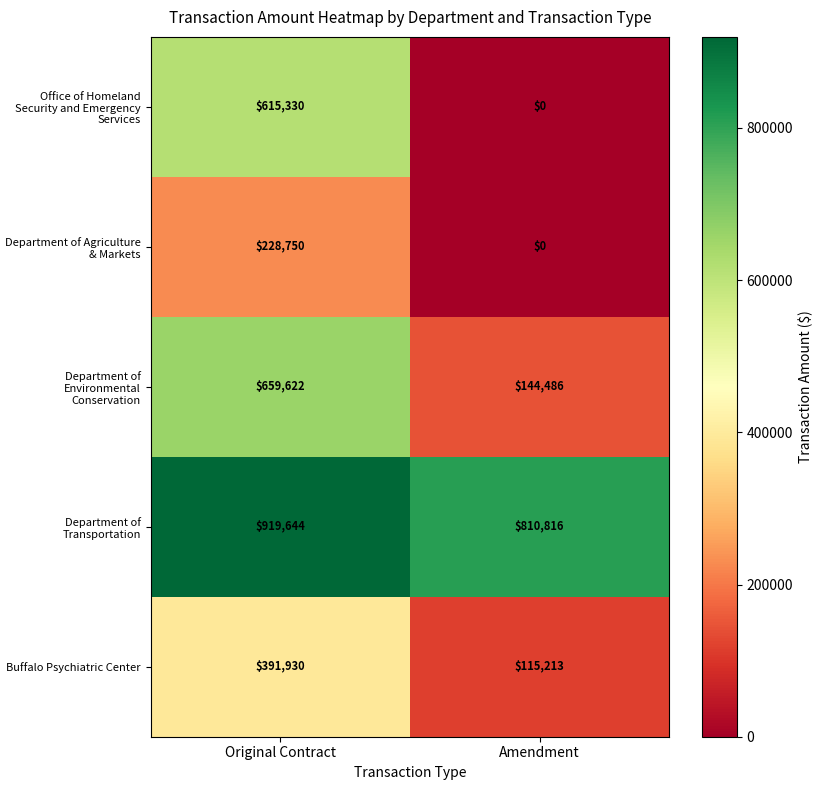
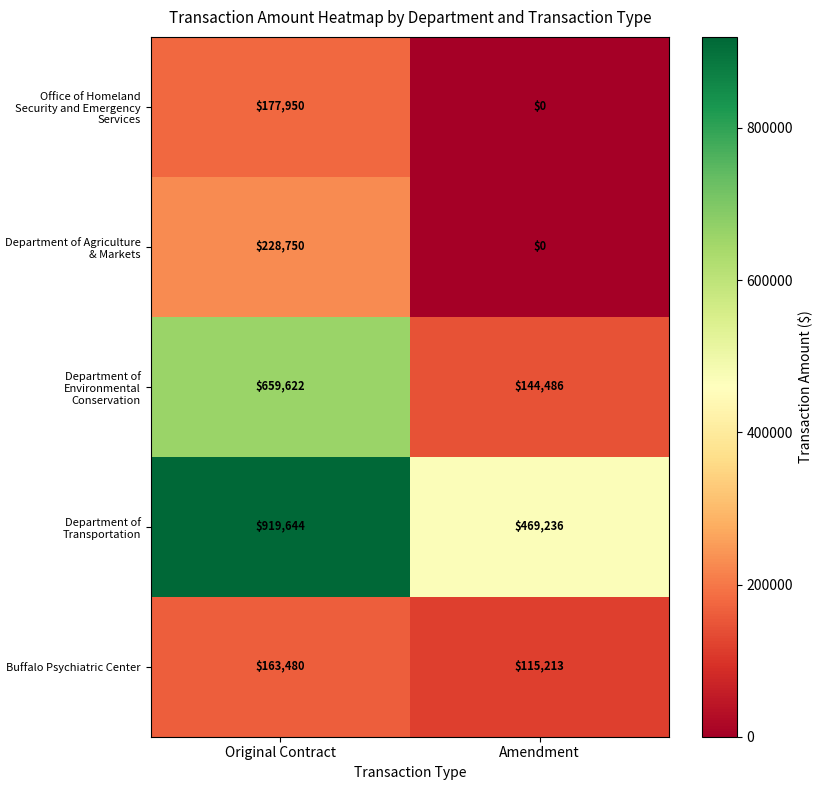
  {
    "Office of Homeland Security and Emergency Services": {
-     "Original Contract": "$615,330",
+     "Original Contract": "$177,950",
      "Amendment": "$0"
    },
    "Department of Agriculture & Markets": {
      "Original Contract": "$228,750",
      "Amendment": "$0"
    },
    "Department of Environmental Conservation": {
      "Original Contract": "$659,622",
      "Amendment": "$144,486"
    },
    "Department of Transportation": {
      "Original Contract": "$919,644",
-     "Amendment": "$810,816"
+     "Amendment": "$469,236"
    },
    "Buffalo Psychiatric Center": {
-     "Original Contract": "$391,930",
+     "Original Contract": "$163,480",
      "Amendment": "$115,213"
    }
  }
